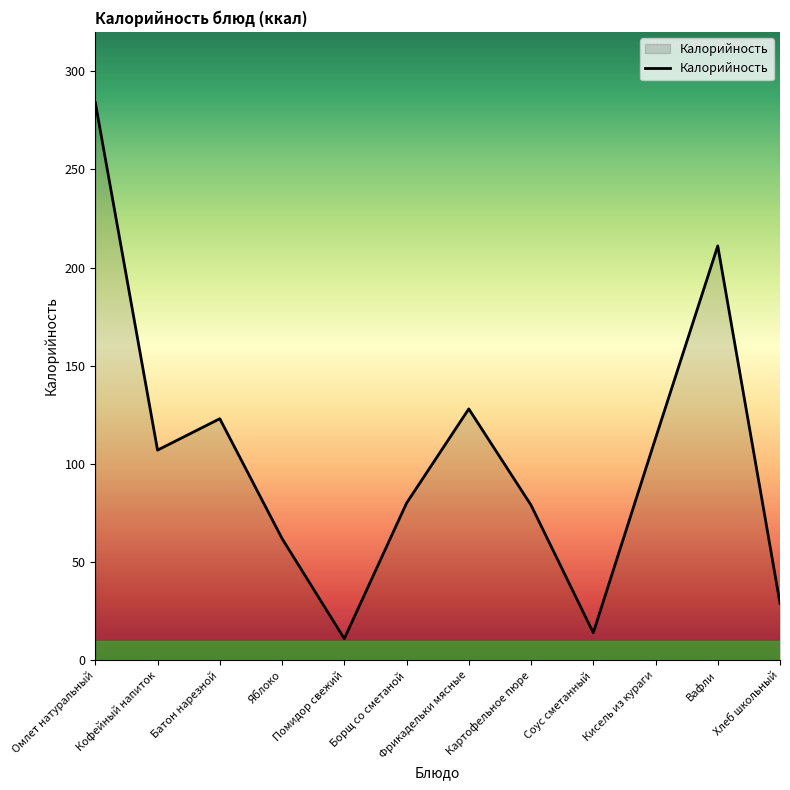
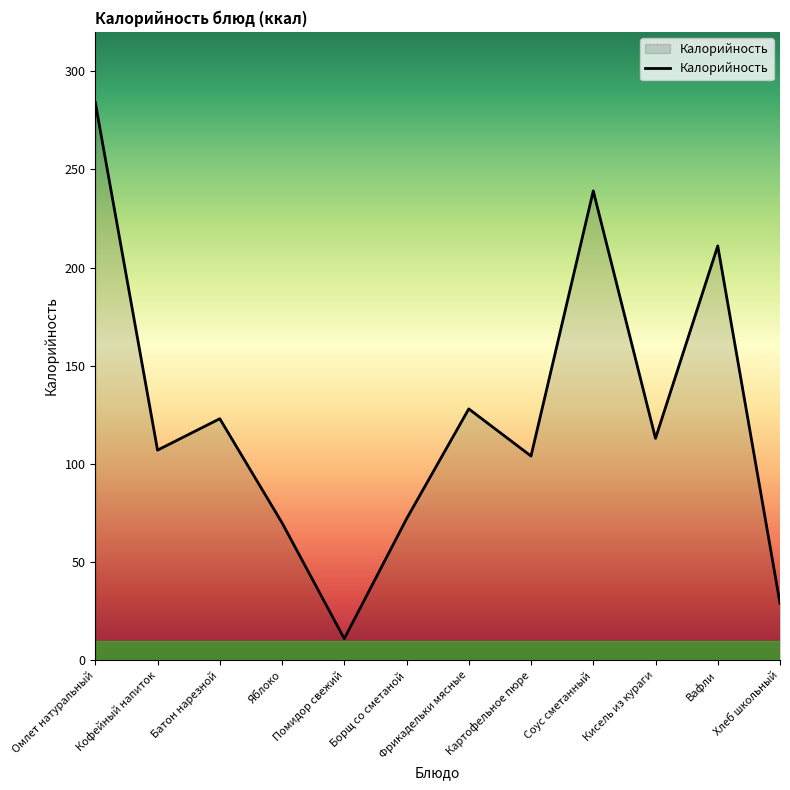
  {
    "Омлет натуральный": 284,
    "Кофейный напиток": 107,
    "Батон нарезной": 123,
-   "Яблоко": 62,
+   "Яблоко": 70,
    "Помидор свежий": 11,
-   "Борщ со сметаной": 80,
+   "Борщ со сметаной": 72,
    "Фрикадельки мясные": 128,
-   "Картофельное пюре": 79,
-   "Соус сметанный": 14,
+   "Картофельное пюре": 104,
+   "Соус сметанный": 239,
    "Кисель из кураги": 113,
    "Вафли": 211,
    "Хлеб школьный": 29
  }
